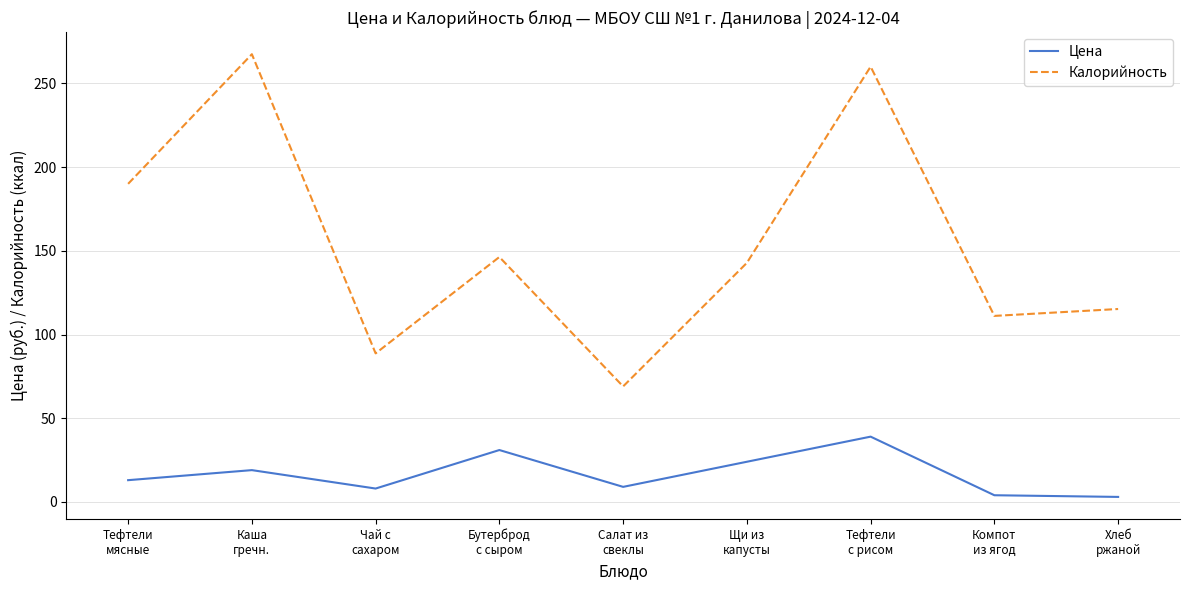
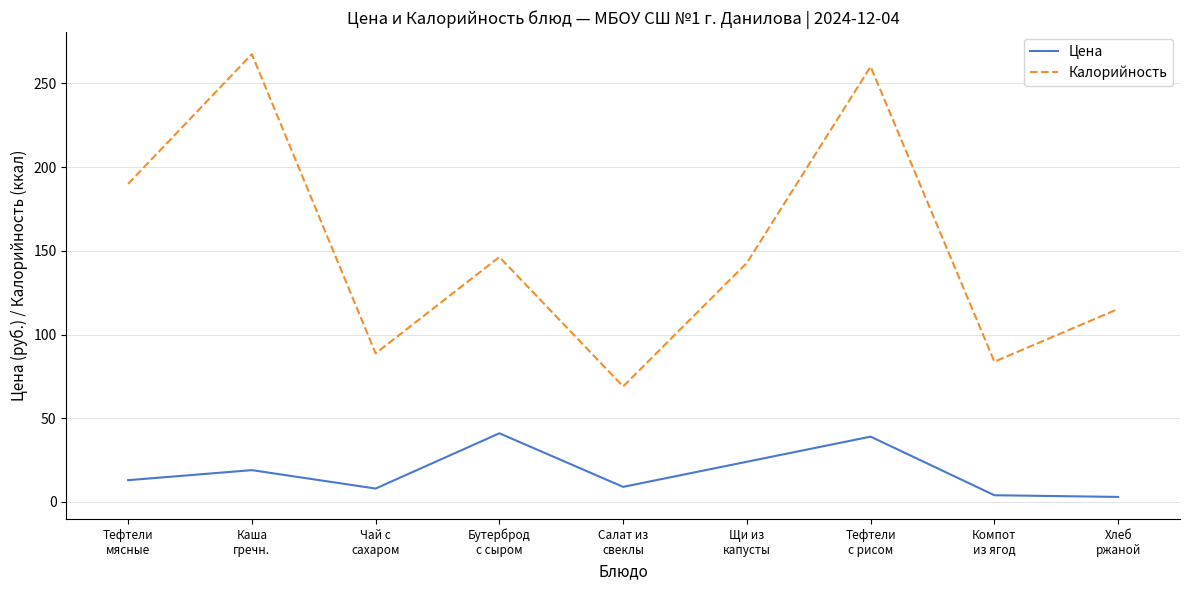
  {
    "Цена": {
      "Тефтели мясные": 13,
      "Каша гречн.": 19,
      "Чай с сахаром": 8,
-     "Бутерброд с сыром": 31,
+     "Бутерброд с сыром": 41,
      "Салат из свеклы": 9,
      "Щи из капусты": 24,
      "Тефтели с рисом": 39,
      "Компот из ягод": 4,
      "Хлеб ржаной": 3
    },
    "Калорийность": {
      "Тефтели мясные": 190,
      "Каша гречн.": 267,
      "Чай с сахаром": 89,
      "Бутерброд с сыром": 146,
      "Салат из свеклы": 69,
      "Щи из капусты": 143,
      "Тефтели с рисом": 260,
-     "Компот из ягод": 111,
+     "Компот из ягод": 84,
      "Хлеб ржаной": 115
    }
  }
